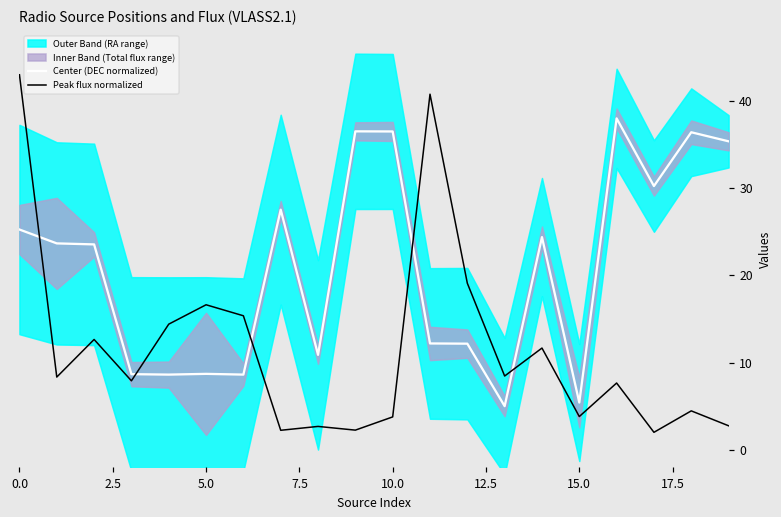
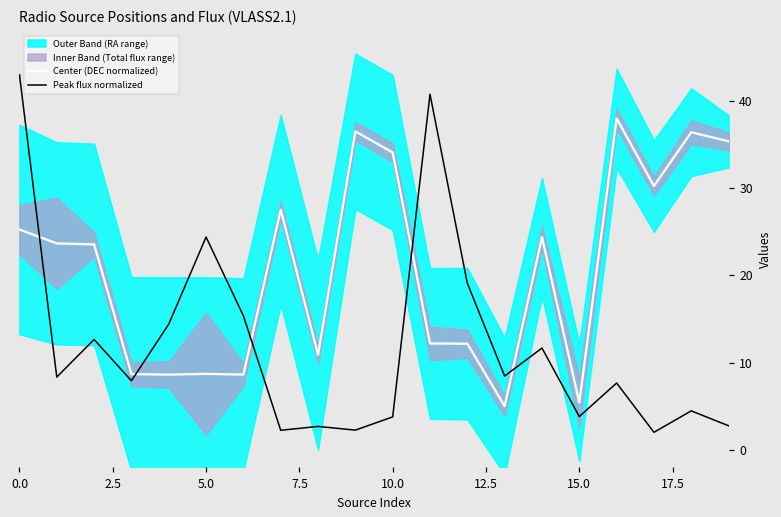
  {
    "Center (DEC normalized)": {
      "0.0": 25,
      "5.0": 9,
-     "10.0": 36,
+     "10.0": 34,
      "15.0": 5
    },
    "Peak flux normalized": {
      "0.0": 43,
-     "5.0": 17,
+     "5.0": 24,
      "10.0": 4,
      "15.0": 4
    }
  }
